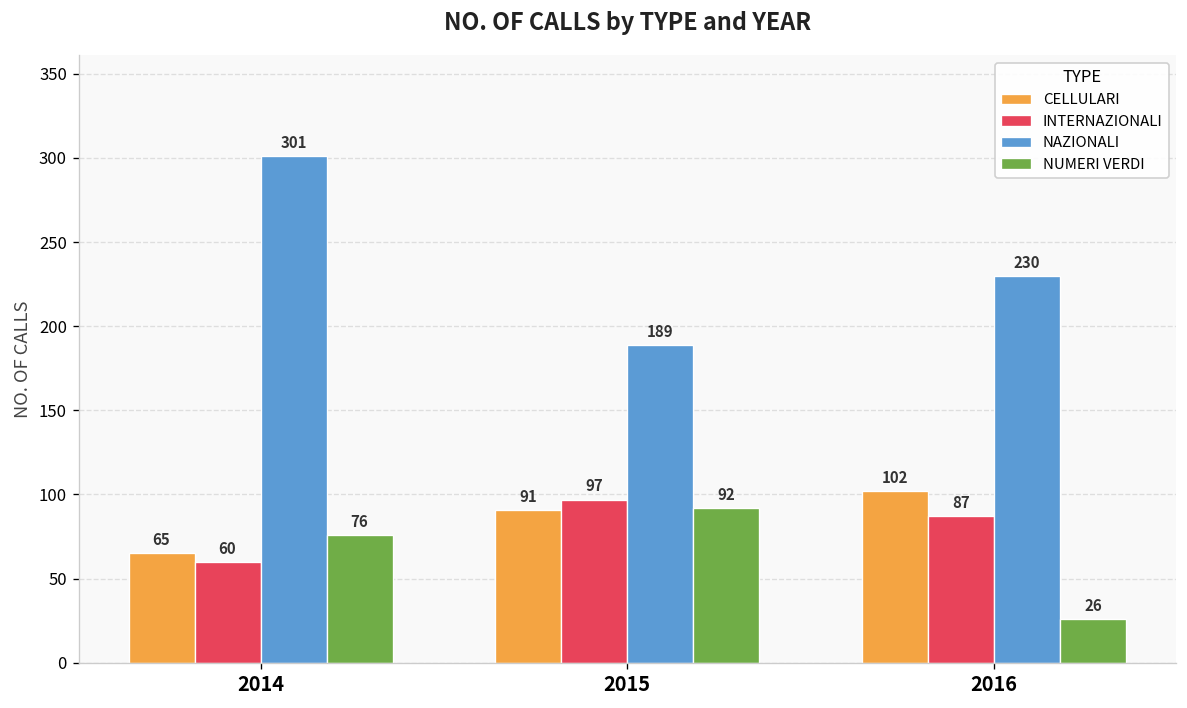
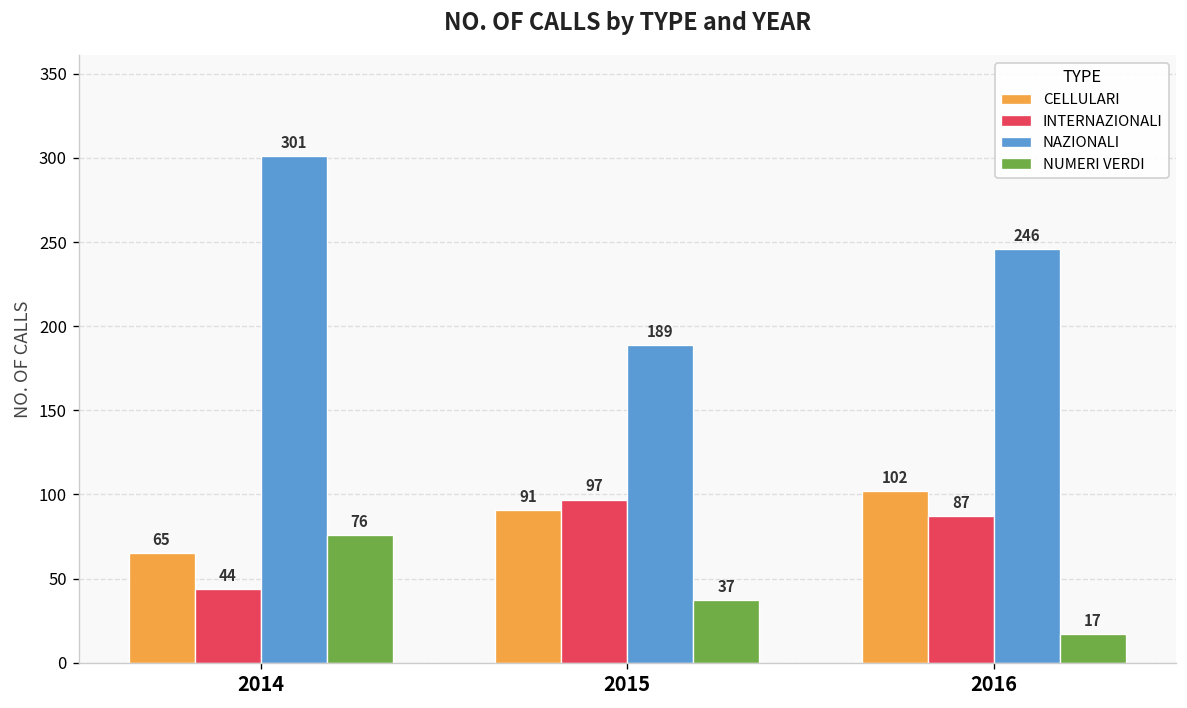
  {
    "CELLULARI": {
      "2014": 65,
      "2015": 91,
      "2016": 102
    },
    "INTERNAZIONALI": {
-     "2014": 60,
+     "2014": 44,
      "2015": 97,
      "2016": 87
    },
    "NAZIONALI": {
      "2014": 301,
      "2015": 189,
-     "2016": 230
+     "2016": 246
    },
    "NUMERI VERDI": {
      "2014": 76,
-     "2015": 92,
-     "2016": 26
+     "2015": 37,
+     "2016": 17
    }
  }
